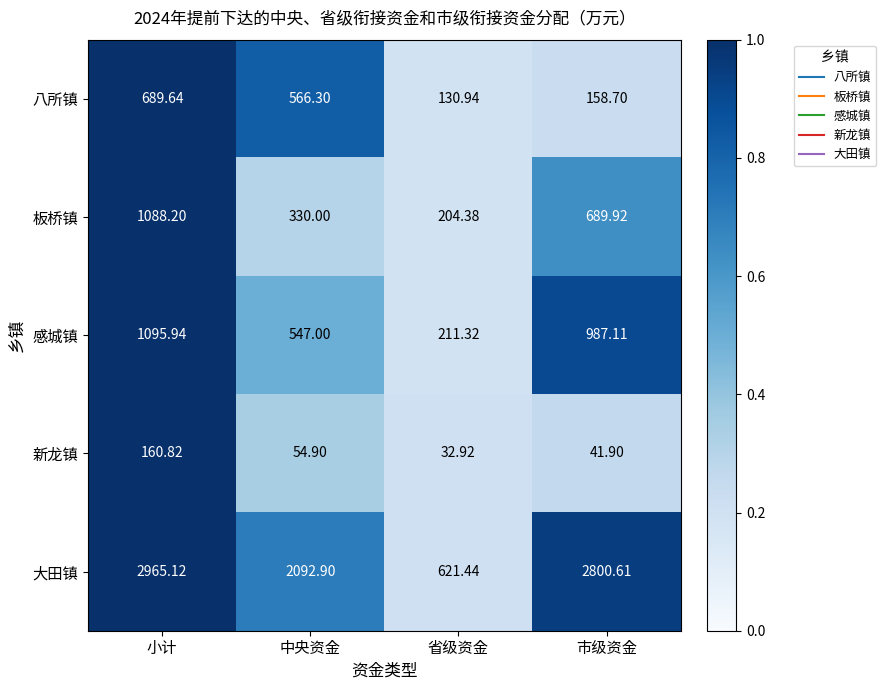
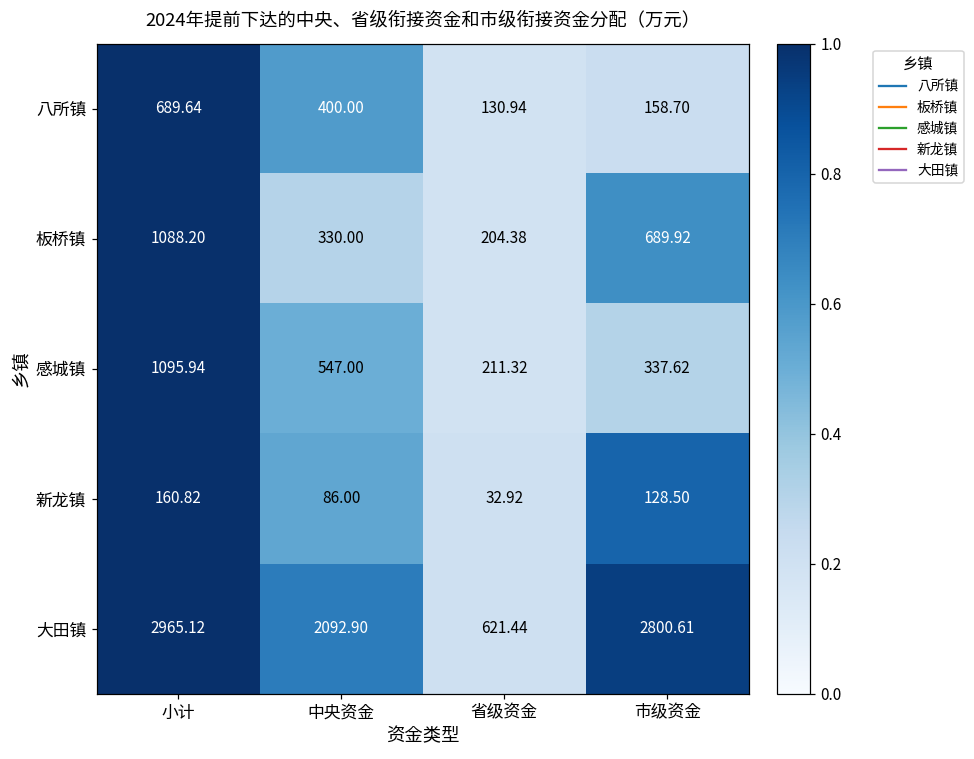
  {
    "八所镇": {
      "小计": 689.64,
-     "中央资金": 566.30,
+     "中央资金": 400.00,
      "省级资金": 130.94,
      "市级资金": 158.70
    },
    "板桥镇": {
      "小计": 1088.20,
      "中央资金": 330.00,
      "省级资金": 204.38,
      "市级资金": 689.92
    },
    "感城镇": {
      "小计": 1095.94,
      "中央资金": 547.00,
      "省级资金": 211.32,
-     "市级资金": 987.11
+     "市级资金": 337.62
    },
    "新龙镇": {
      "小计": 160.82,
-     "中央资金": 54.90,
+     "中央资金": 86.00,
      "省级资金": 32.92,
-     "市级资金": 41.90
+     "市级资金": 128.50
    },
    "大田镇": {
      "小计": 2965.12,
      "中央资金": 2092.90,
      "省级资金": 621.44,
      "市级资金": 2800.61
    }
  }
